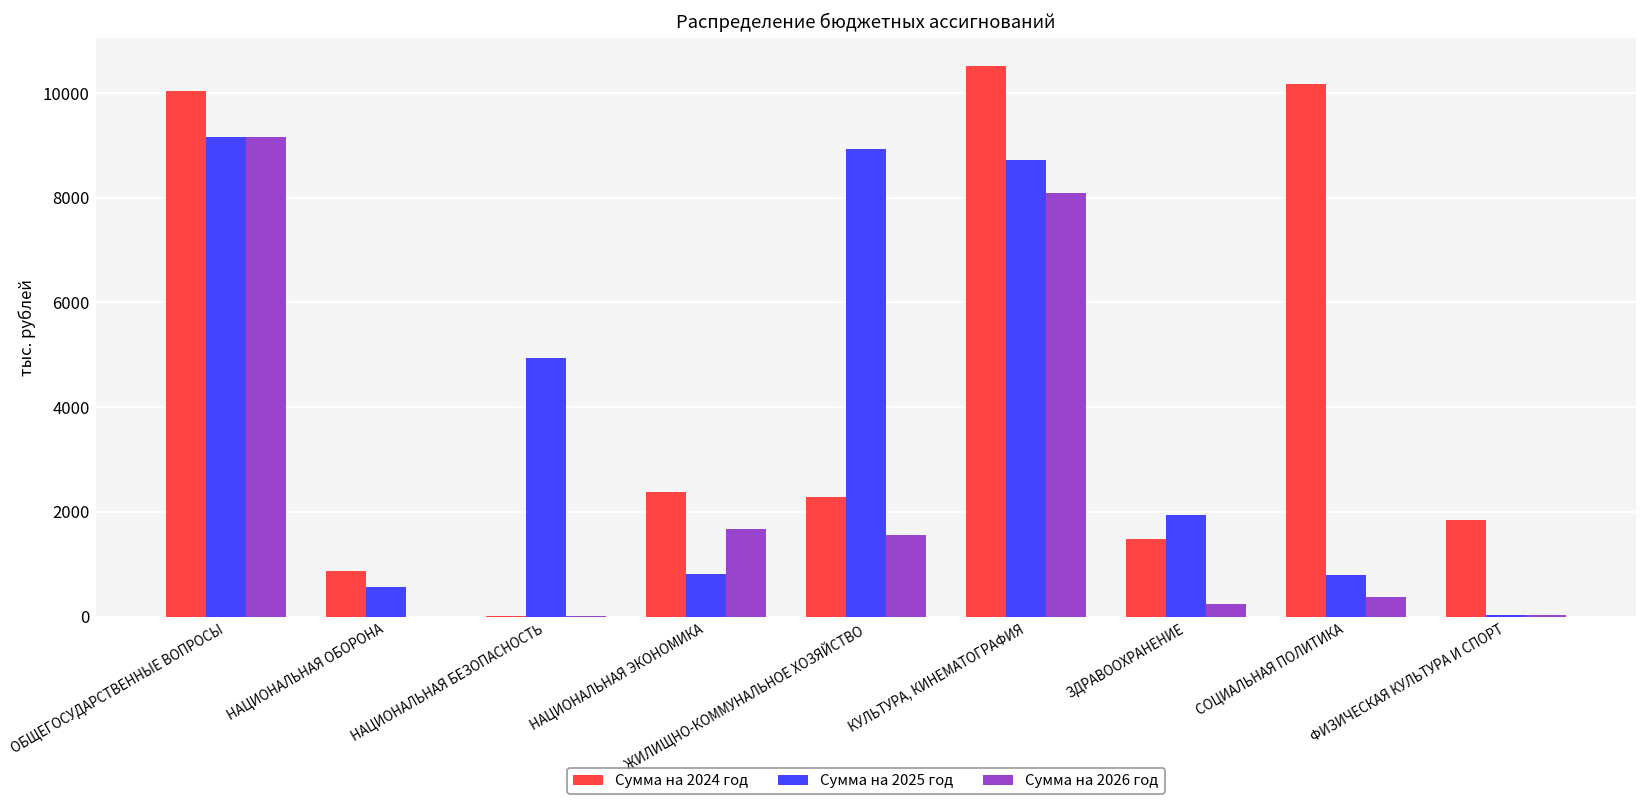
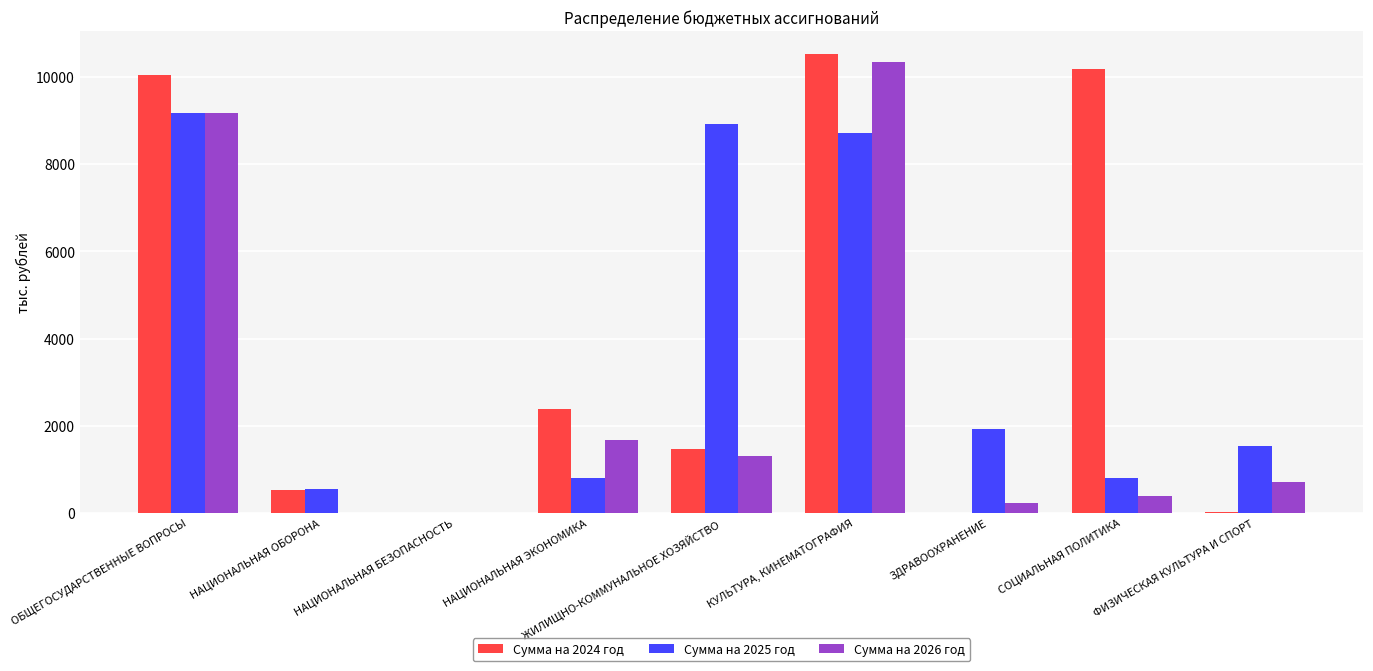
  {
    "Сумма на 2024 год": {
      "ОБЩЕГОСУДАРСТВЕННЫЕ ВОПРОСЫ": 10000,
-     "НАЦИОНАЛЬНАЯ ОБОРОНА": 900,
+     "НАЦИОНАЛЬНАЯ ОБОРОНА": 500,
      "НАЦИОНАЛЬНАЯ ЭКОНОМИКА": 2400,
-     "ЖИЛИЩНО-КОММУНАЛЬНОЕ ХОЗЯЙСТВО": 2300,
+     "ЖИЛИЩНО-КОММУНАЛЬНОЕ ХОЗЯЙСТВО": 1500,
      "КУЛЬТУРА, КИНЕМАТОГРАФИЯ": 10500,
-     "ЗДРАВООХРАНЕНИЕ": 1500,
+     "ЗДРАВООХРАНЕНИЕ": 0,
      "СОЦИАЛЬНАЯ ПОЛИТИКА": 10200,
-     "ФИЗИЧЕСКАЯ КУЛЬТУРА И СПОРТ": 1800
+     "ФИЗИЧЕСКАЯ КУЛЬТУРА И СПОРТ": 0
    },
    "Сумма на 2025 год": {
      "ОБЩЕГОСУДАРСТВЕННЫЕ ВОПРОСЫ": 9200,
      "НАЦИОНАЛЬНАЯ ОБОРОНА": 600,
-     "НАЦИОНАЛЬНАЯ БЕЗОПАСНОСТЬ": 4900,
+     "НАЦИОНАЛЬНАЯ БЕЗОПАСНОСТЬ": 0,
      "НАЦИОНАЛЬНАЯ ЭКОНОМИКА": 800,
      "ЖИЛИЩНО-КОММУНАЛЬНОЕ ХОЗЯЙСТВО": 8900,
      "КУЛЬТУРА, КИНЕМАТОГРАФИЯ": 8700,
      "ЗДРАВООХРАНЕНИЕ": 1900,
      "СОЦИАЛЬНАЯ ПОЛИТИКА": 800,
-     "ФИЗИЧЕСКАЯ КУЛЬТУРА И СПОРТ": 0
+     "ФИЗИЧЕСКАЯ КУЛЬТУРА И СПОРТ": 1500
    },
    "Сумма на 2026 год": {
      "ОБЩЕГОСУДАРСТВЕННЫЕ ВОПРОСЫ": 9200,
      "НАЦИОНАЛЬНАЯ ОБОРОНА": 0,
      "НАЦИОНАЛЬНАЯ ЭКОНОМИКА": 1700,
-     "ЖИЛИЩНО-КОММУНАЛЬНОЕ ХОЗЯЙСТВО": 1600,
-     "КУЛЬТУРА, КИНЕМАТОГРАФИЯ": 8100,
+     "ЖИЛИЩНО-КОММУНАЛЬНОЕ ХОЗЯЙСТВО": 1300,
+     "КУЛЬТУРА, КИНЕМАТОГРАФИЯ": 10300,
      "ЗДРАВООХРАНЕНИЕ": 200,
      "СОЦИАЛЬНАЯ ПОЛИТИКА": 400,
-     "ФИЗИЧЕСКАЯ КУЛЬТУРА И СПОРТ": 0
+     "ФИЗИЧЕСКАЯ КУЛЬТУРА И СПОРТ": 700
    }
  }
